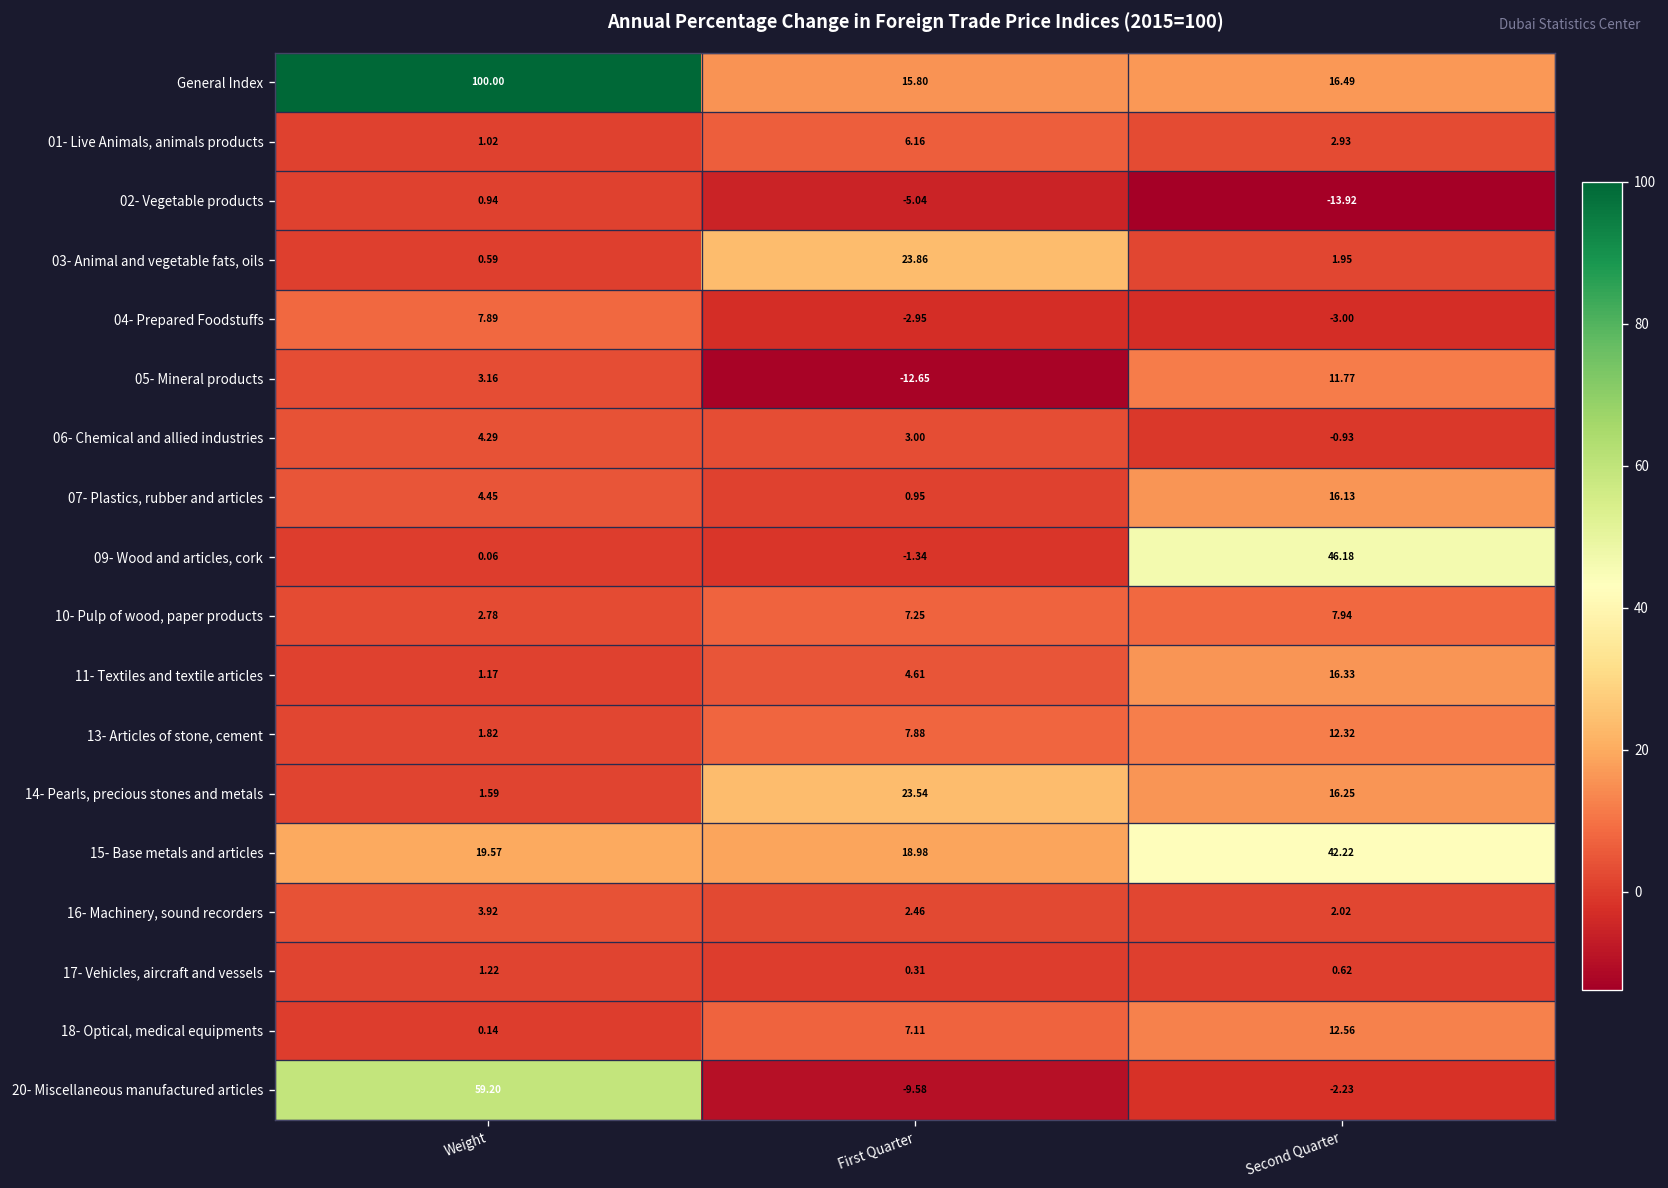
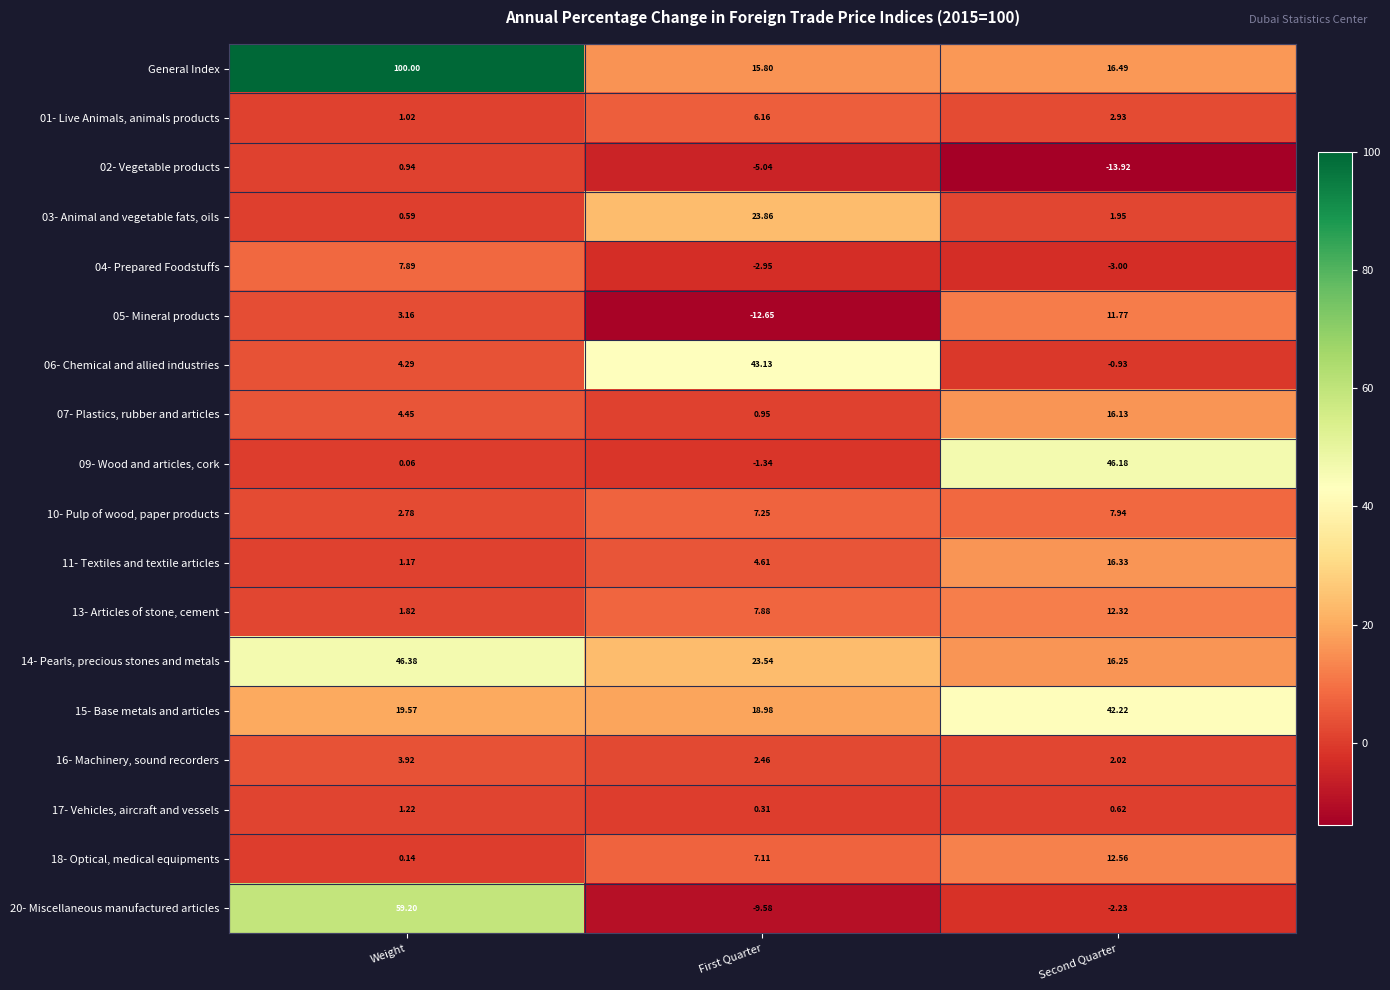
  {
    "General Index": {
      "Weight": 100.00,
      "First Quarter": 15.80,
      "Second Quarter": 16.49
    },
    "01- Live Animals, animals products": {
      "Weight": 1.02,
      "First Quarter": 6.16,
      "Second Quarter": 2.93
    },
    "02- Vegetable products": {
      "Weight": 0.94,
      "First Quarter": -5.04,
      "Second Quarter": -13.92
    },
    "03- Animal and vegetable fats, oils": {
      "Weight": 0.59,
      "First Quarter": 23.86,
      "Second Quarter": 1.95
    },
    "04- Prepared Foodstuffs": {
      "Weight": 7.89,
      "First Quarter": -2.95,
      "Second Quarter": -3.00
    },
    "05- Mineral products": {
      "Weight": 3.16,
      "First Quarter": -12.65,
      "Second Quarter": 11.77
    },
    "06- Chemical and allied industries": {
      "Weight": 4.29,
-     "First Quarter": 3.00,
+     "First Quarter": 43.13,
      "Second Quarter": -0.93
    },
    "07- Plastics, rubber and articles": {
      "Weight": 4.45,
      "First Quarter": 0.95,
      "Second Quarter": 16.13
    },
    "09- Wood and articles, cork": {
      "Weight": 0.06,
      "First Quarter": -1.34,
      "Second Quarter": 46.18
    },
    "10- Pulp of wood, paper products": {
      "Weight": 2.78,
      "First Quarter": 7.25,
      "Second Quarter": 7.94
    },
    "11- Textiles and textile articles": {
      "Weight": 1.17,
      "First Quarter": 4.61,
      "Second Quarter": 16.33
    },
    "13- Articles of stone, cement": {
      "Weight": 1.82,
      "First Quarter": 7.88,
      "Second Quarter": 12.32
    },
    "14- Pearls, precious stones and metals": {
-     "Weight": 1.59,
+     "Weight": 46.38,
      "First Quarter": 23.54,
      "Second Quarter": 16.25
    },
    "15- Base metals and articles": {
      "Weight": 19.57,
      "First Quarter": 18.98,
      "Second Quarter": 42.22
    },
    "16- Machinery, sound recorders": {
      "Weight": 3.92,
      "First Quarter": 2.46,
      "Second Quarter": 2.02
    },
    "17- Vehicles, aircraft and vessels": {
      "Weight": 1.22,
      "First Quarter": 0.31,
      "Second Quarter": 0.62
    },
    "18- Optical, medical equipments": {
      "Weight": 0.14,
      "First Quarter": 7.11,
      "Second Quarter": 12.56
    },
    "20- Miscellaneous manufactured articles": {
      "Weight": 59.20,
      "First Quarter": -9.58,
      "Second Quarter": -2.23
    }
  }
